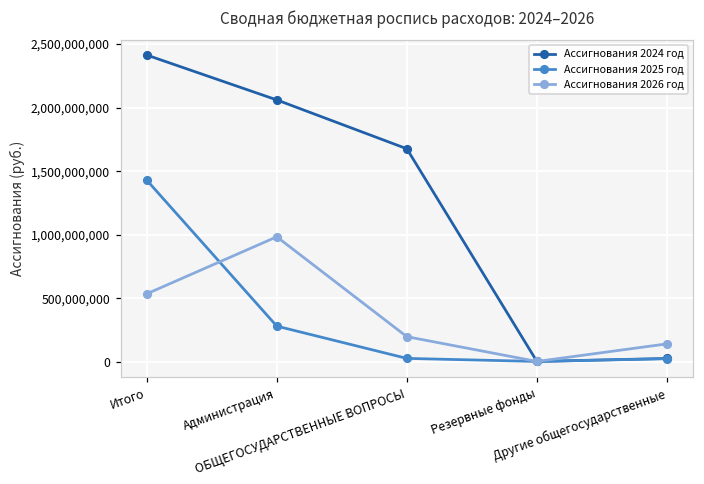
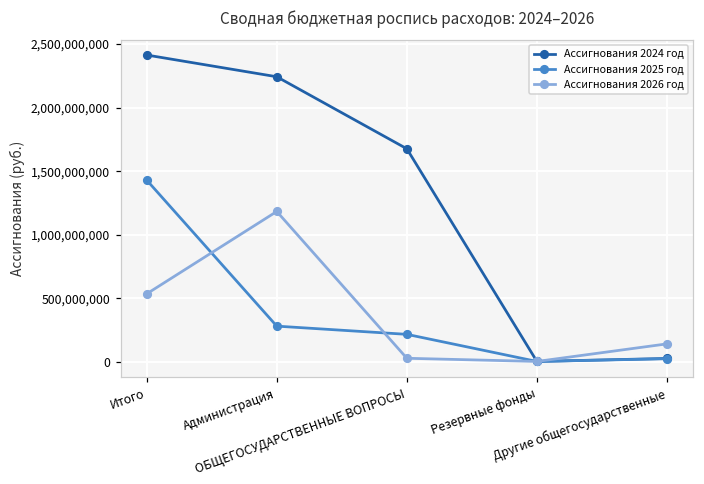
  {
    "Ассигнования 2024 год": {
      "Итого": "2,410,000,000",
-     "Администрация": "2,060,000,000",
+     "Администрация": "2,240,000,000",
      "ОБЩЕГОСУДАРСТВЕННЫЕ ВОПРОСЫ": "1,680,000,000"
    },
    "Ассигнования 2025 год": {
      "Итого": "1,430,000,000",
      "Администрация": "280,000,000",
-     "ОБЩЕГОСУДАРСТВЕННЫЕ ВОПРОСЫ": "30,000,000"
+     "ОБЩЕГОСУДАРСТВЕННЫЕ ВОПРОСЫ": "220,000,000"
    },
    "Ассигнования 2026 год": {
      "Итого": "530,000,000",
-     "Администрация": "980,000,000",
-     "ОБЩЕГОСУДАРСТВЕННЫЕ ВОПРОСЫ": "200,000,000",
+     "Администрация": "1,180,000,000",
+     "ОБЩЕГОСУДАРСТВЕННЫЕ ВОПРОСЫ": "30,000,000",
      "Другие общегосударственные": "140,000,000"
    }
  }
